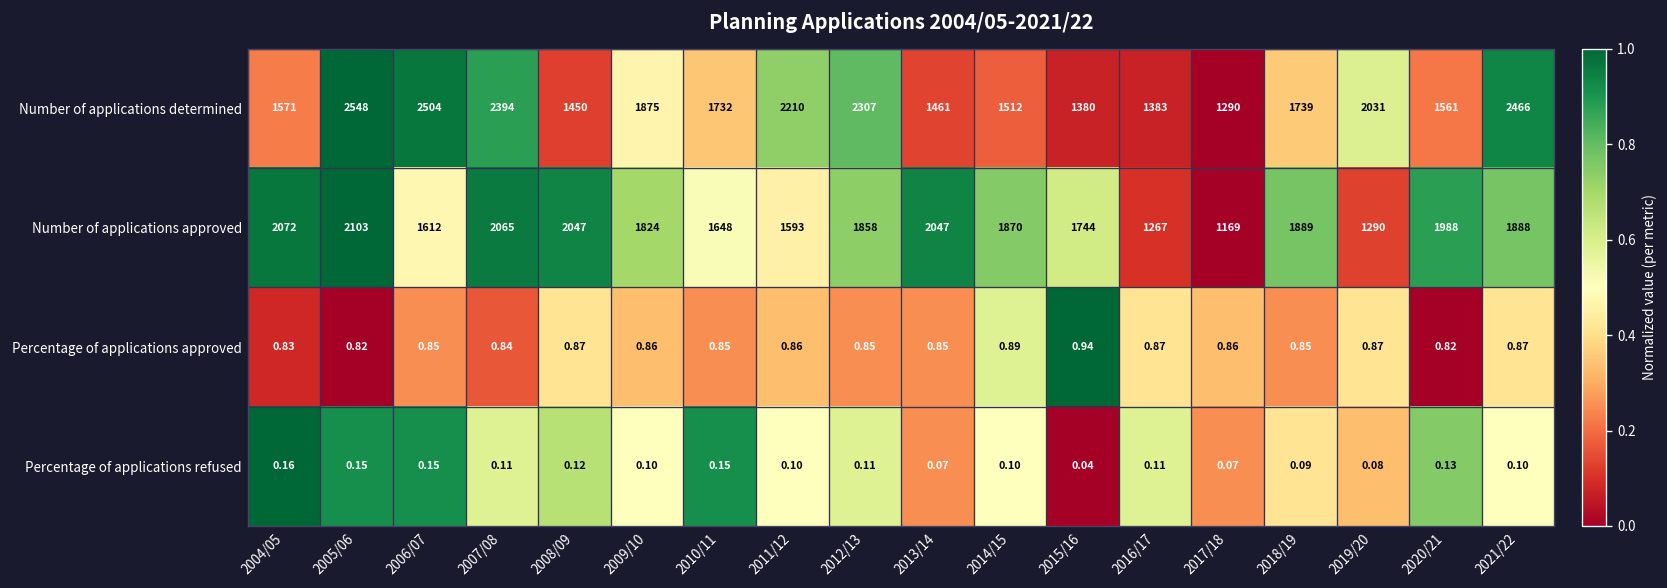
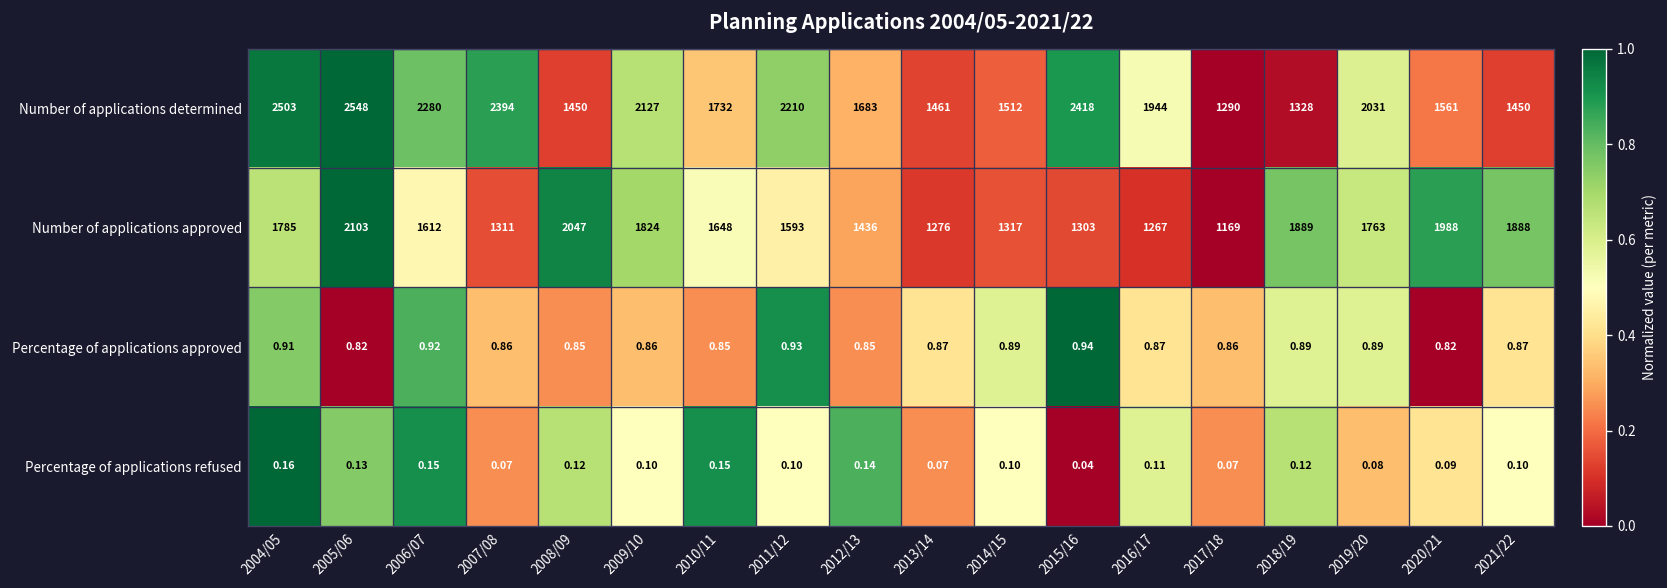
  {
    "Number of applications determined": {
-     "2004/05": 1571,
+     "2004/05": 2503,
      "2005/06": 2548,
-     "2006/07": 2504,
+     "2006/07": 2280,
      "2007/08": 2394,
      "2008/09": 1450,
-     "2009/10": 1875,
+     "2009/10": 2127,
      "2010/11": 1732,
      "2011/12": 2210,
-     "2012/13": 2307,
+     "2012/13": 1683,
      "2013/14": 1461,
      "2014/15": 1512,
-     "2015/16": 1380,
-     "2016/17": 1383,
+     "2015/16": 2418,
+     "2016/17": 1944,
      "2017/18": 1290,
-     "2018/19": 1739,
+     "2018/19": 1328,
      "2019/20": 2031,
      "2020/21": 1561,
-     "2021/22": 2466
+     "2021/22": 1450
    },
    "Number of applications approved": {
-     "2004/05": 2072,
+     "2004/05": 1785,
      "2005/06": 2103,
      "2006/07": 1612,
-     "2007/08": 2065,
+     "2007/08": 1311,
      "2008/09": 2047,
      "2009/10": 1824,
      "2010/11": 1648,
      "2011/12": 1593,
-     "2012/13": 1858,
-     "2013/14": 2047,
-     "2014/15": 1870,
-     "2015/16": 1744,
+     "2012/13": 1436,
+     "2013/14": 1276,
+     "2014/15": 1317,
+     "2015/16": 1303,
      "2016/17": 1267,
      "2017/18": 1169,
      "2018/19": 1889,
-     "2019/20": 1290,
+     "2019/20": 1763,
      "2020/21": 1988,
      "2021/22": 1888
    },
    "Percentage of applications approved": {
-     "2004/05": 0.83,
+     "2004/05": 0.91,
      "2005/06": 0.82,
-     "2006/07": 0.85,
-     "2007/08": 0.84,
-     "2008/09": 0.87,
+     "2006/07": 0.92,
+     "2007/08": 0.86,
+     "2008/09": 0.85,
      "2009/10": 0.86,
      "2010/11": 0.85,
-     "2011/12": 0.86,
+     "2011/12": 0.93,
      "2012/13": 0.85,
-     "2013/14": 0.85,
+     "2013/14": 0.87,
      "2014/15": 0.89,
      "2015/16": 0.94,
      "2016/17": 0.87,
      "2017/18": 0.86,
-     "2018/19": 0.85,
-     "2019/20": 0.87,
+     "2018/19": 0.89,
+     "2019/20": 0.89,
      "2020/21": 0.82,
      "2021/22": 0.87
    },
    "Percentage of applications refused": {
      "2004/05": 0.16,
-     "2005/06": 0.15,
+     "2005/06": 0.13,
      "2006/07": 0.15,
-     "2007/08": 0.11,
+     "2007/08": 0.07,
      "2008/09": 0.12,
      "2009/10": 0.10,
      "2010/11": 0.15,
      "2011/12": 0.10,
-     "2012/13": 0.11,
+     "2012/13": 0.14,
      "2013/14": 0.07,
      "2014/15": 0.10,
      "2015/16": 0.04,
      "2016/17": 0.11,
      "2017/18": 0.07,
-     "2018/19": 0.09,
+     "2018/19": 0.12,
      "2019/20": 0.08,
-     "2020/21": 0.13,
+     "2020/21": 0.09,
      "2021/22": 0.10
    }
  }
